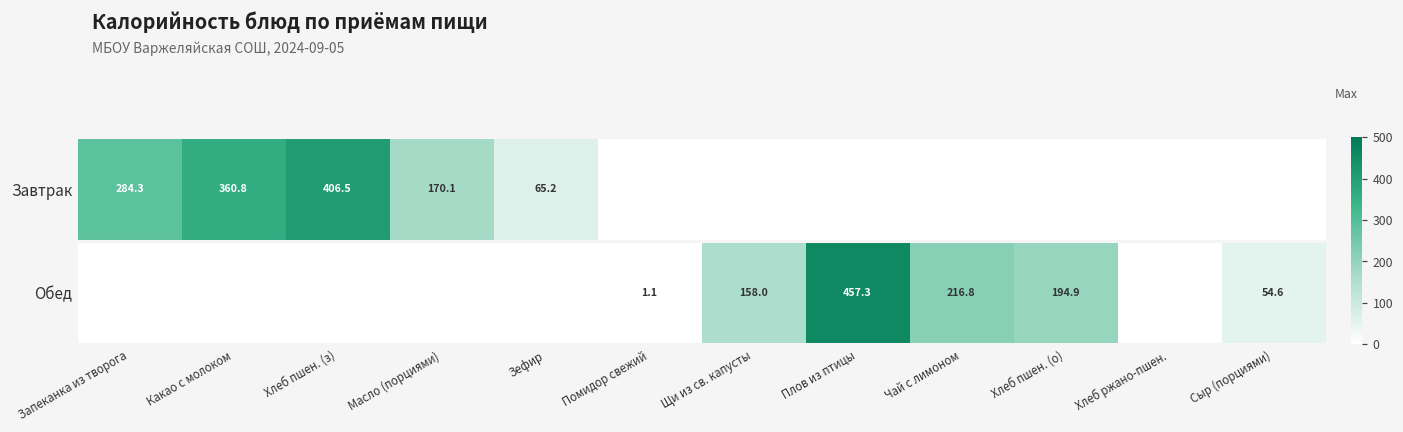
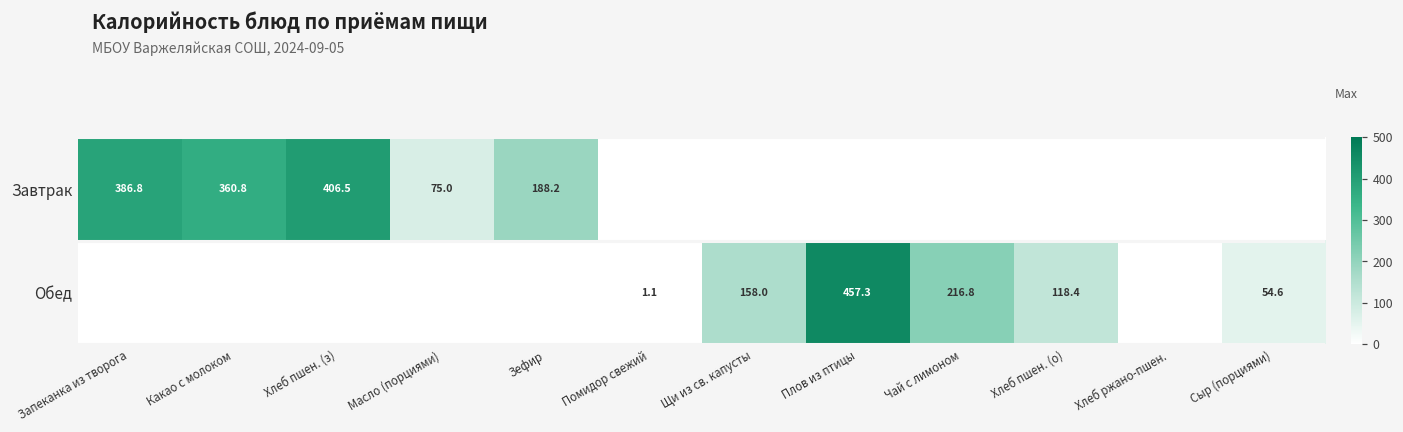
  {
    "Завтрак": {
-     "Запеканка из творога": 284.3,
+     "Запеканка из творога": 386.8,
      "Какао с молоком": 360.8,
      "Хлеб пшен. (з)": 406.5,
-     "Масло (порциями)": 170.1,
-     "Зефир": 65.2
+     "Масло (порциями)": 75.0,
+     "Зефир": 188.2
    },
    "Обед": {
      "Помидор свежий": 1.1,
      "Щи из св. капусты": 158.0,
      "Плов из птицы": 457.3,
      "Чай с лимоном": 216.8,
-     "Хлеб пшен. (о)": 194.9,
+     "Хлеб пшен. (о)": 118.4,
      "Сыр (порциями)": 54.6
    }
  }
